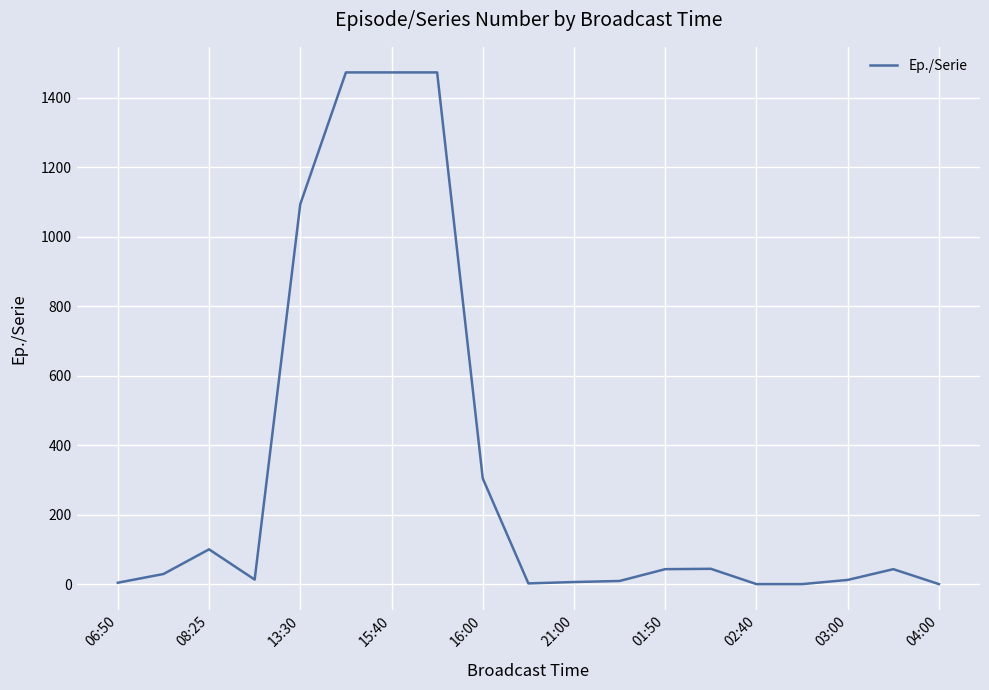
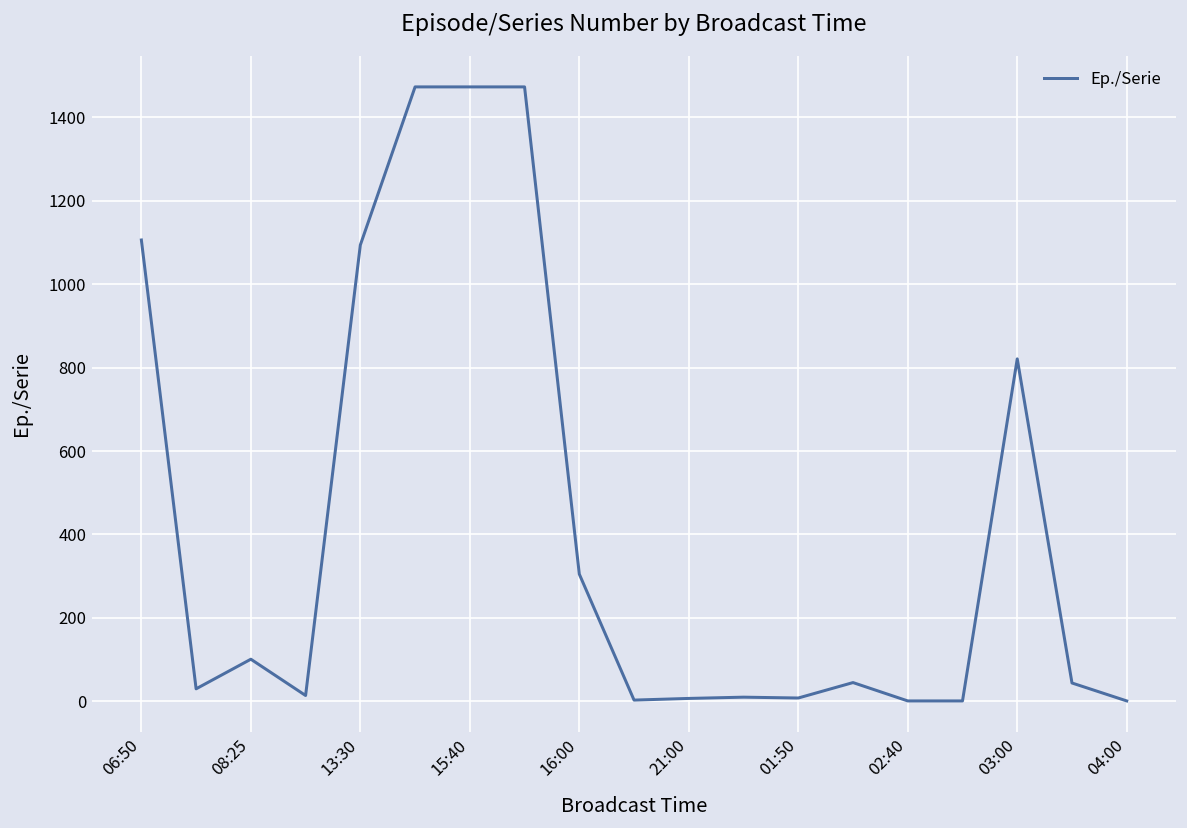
  {
-   "06:50": 10,
+   "06:50": 1110,
    "08:25": 100,
    "13:30": 1090,
    "15:40": 1470,
    "16:00": 310,
    "21:00": 10,
-   "01:50": 40,
+   "01:50": 10,
    "02:40": 0,
-   "03:00": 10,
+   "03:00": 820,
    "04:00": 0
  }
